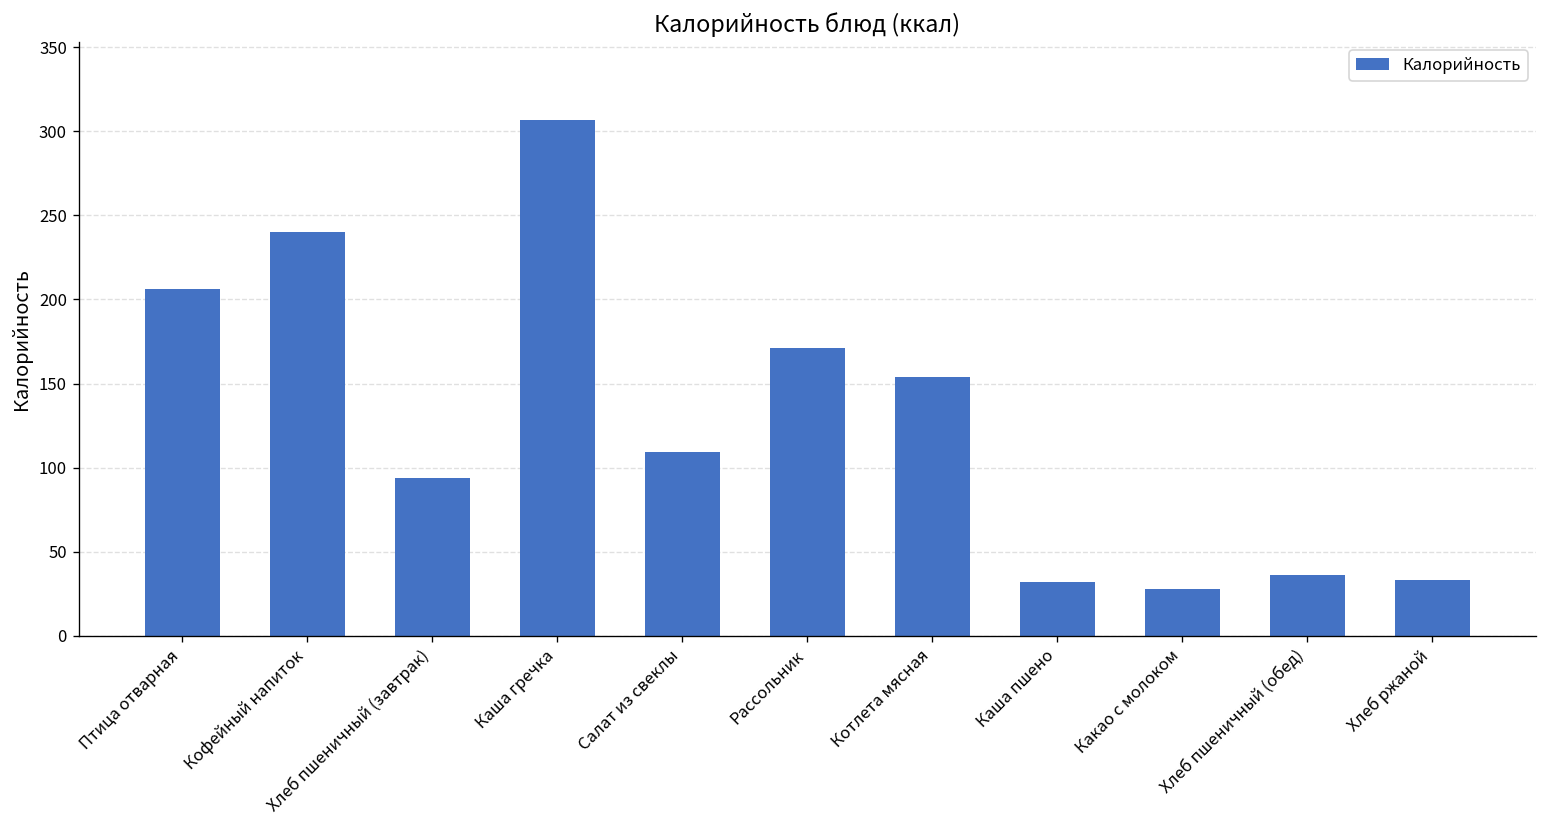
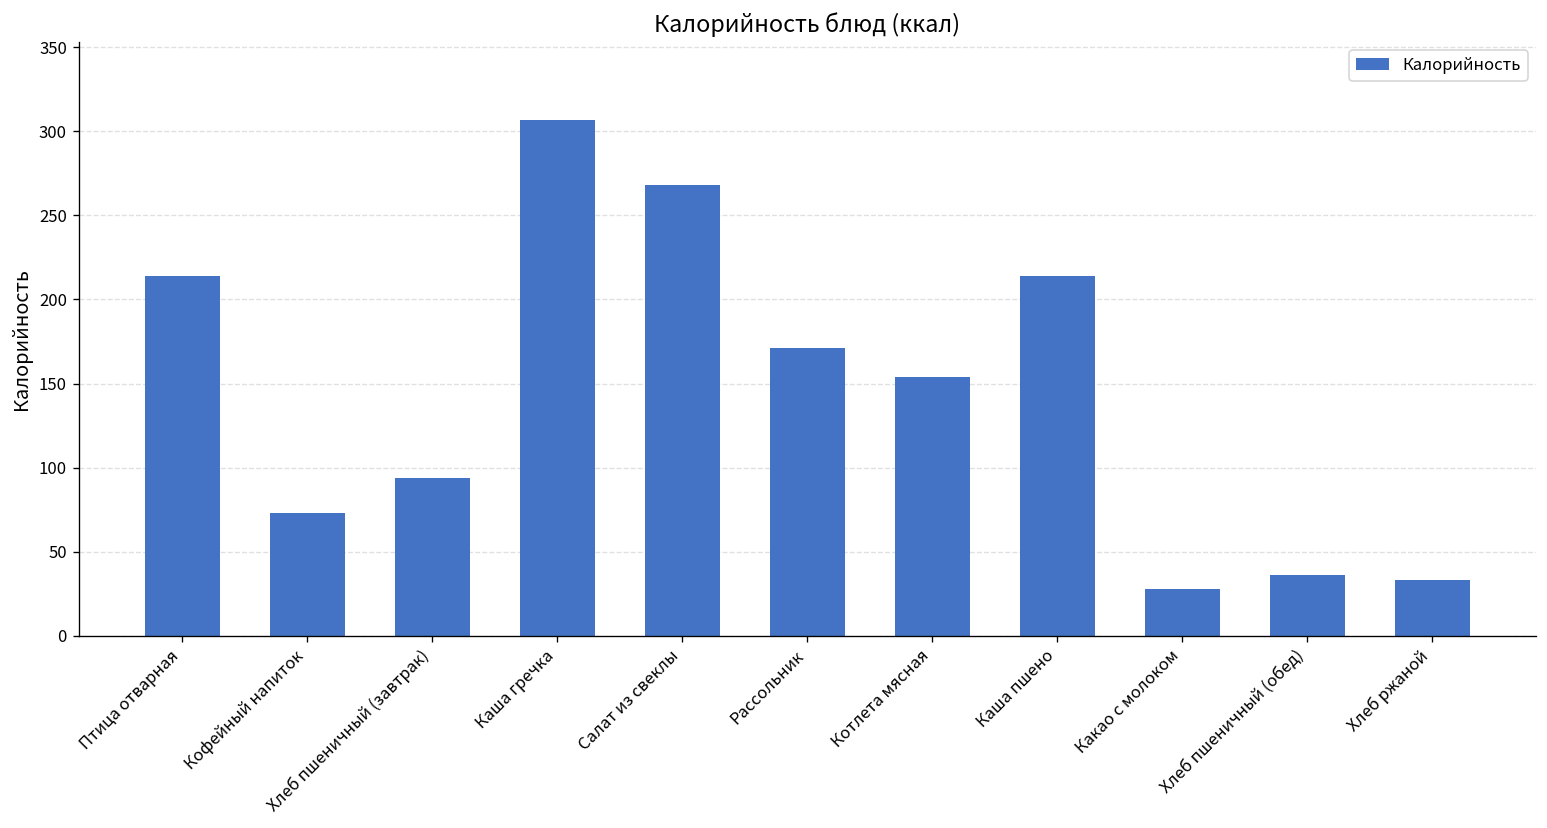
  {
-   "Птица отварная": 206,
-   "Кофейный напиток": 240,
+   "Птица отварная": 214,
+   "Кофейный напиток": 73,
    "Хлеб пшеничный (завтрак)": 94,
    "Каша гречка": 307,
-   "Салат из свеклы": 109,
+   "Салат из свеклы": 268,
    "Рассольник": 171,
    "Котлета мясная": 154,
-   "Каша пшено": 32,
+   "Каша пшено": 214,
    "Какао с молоком": 28,
    "Хлеб пшеничный (обед)": 36,
    "Хлеб ржаной": 33
  }
